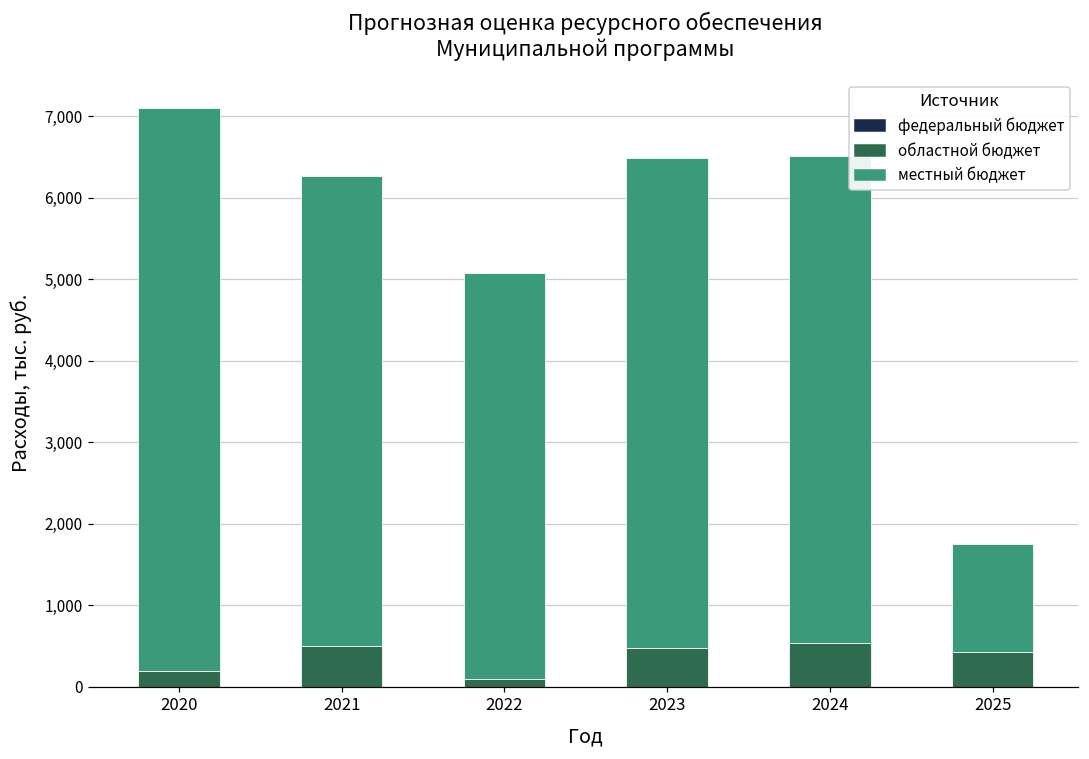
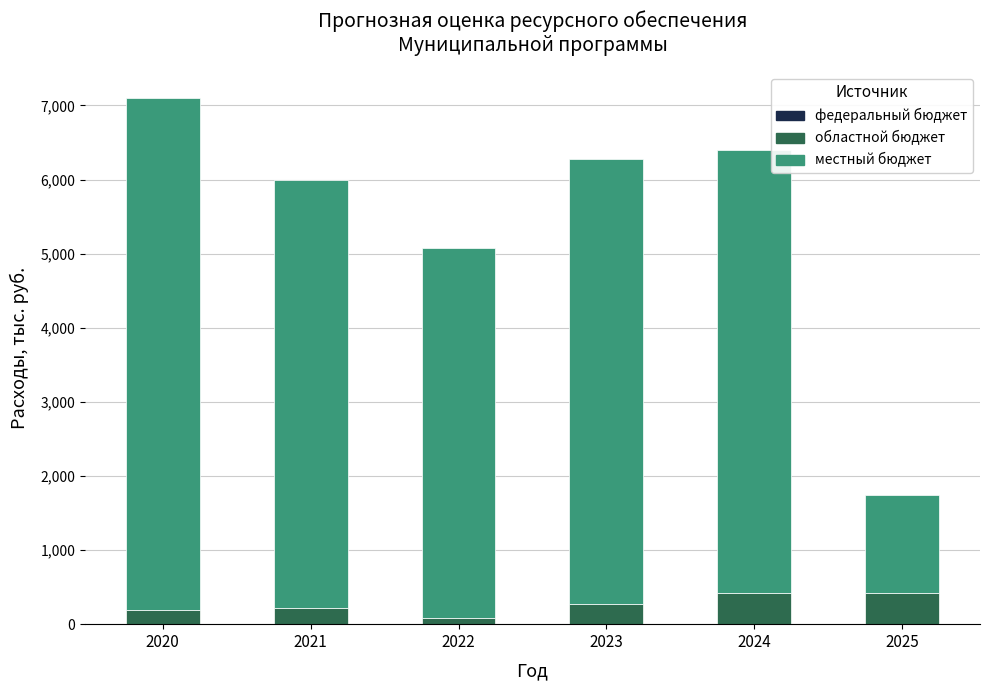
  {
    "федеральный бюджет": {
      "2020": "0",
      "2021": "0",
      "2022": "0",
      "2023": "0",
      "2024": "0",
      "2025": "0"
    },
    "областной бюджет": {
      "2020": "200",
-     "2021": "500",
+     "2021": "200",
      "2022": "100",
-     "2023": "500",
-     "2024": "500",
+     "2023": "300",
+     "2024": "400",
      "2025": "400"
    },
    "местный бюджет": {
      "2020": "6,900",
      "2021": "5,800",
      "2022": "5,000",
      "2023": "6,000",
      "2024": "6,000",
      "2025": "1,300"
    }
  }
